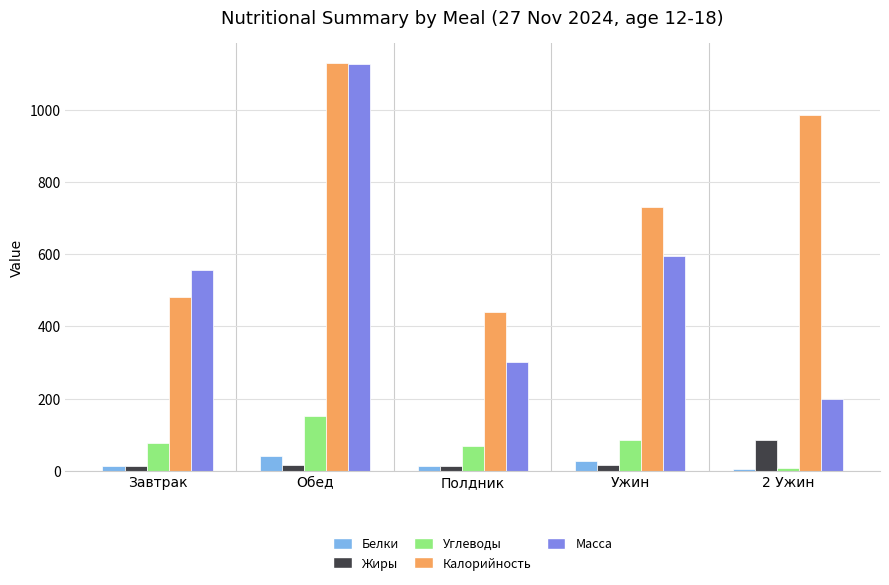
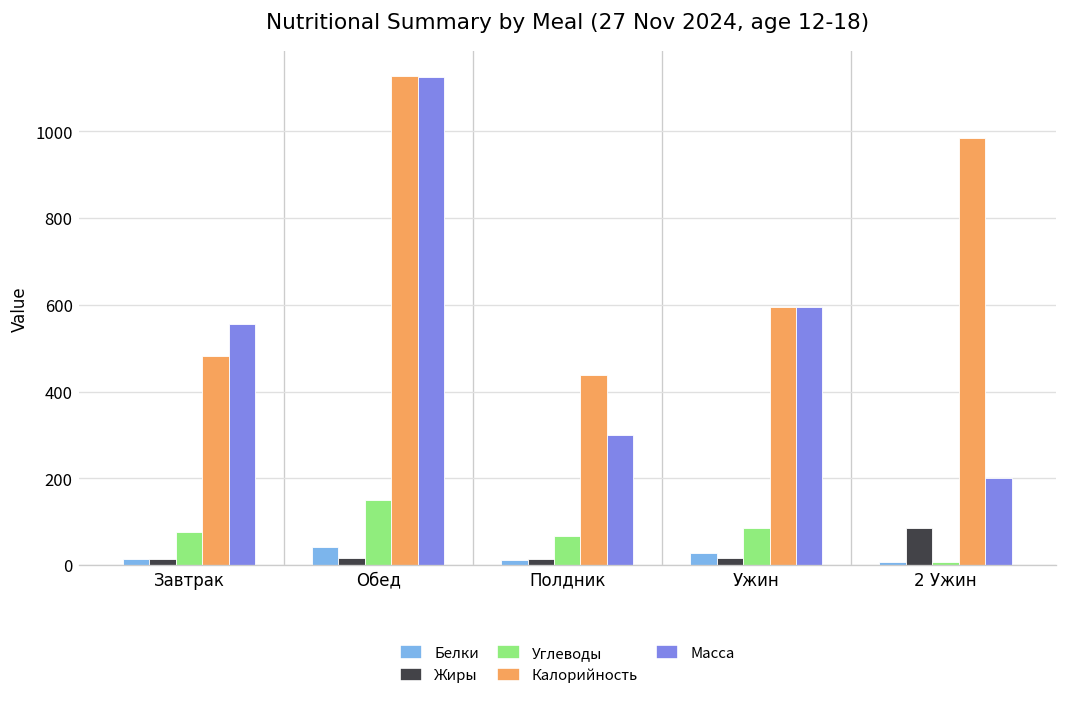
  {
    "Жиры": {
      "Завтрак": 10,
      "Обед": 20,
      "Полдник": 10,
      "Ужин": 20,
      "2 Ужин": 90
    },
    "Углеводы": {
      "Завтрак": 80,
      "Обед": 150,
      "Полдник": 70,
      "Ужин": 90,
      "2 Ужин": 10
    },
    "Калорийность": {
      "Завтрак": 480,
      "Обед": 1130,
      "Полдник": 440,
-     "Ужин": 730,
+     "Ужин": 590,
      "2 Ужин": 980
    }
  }
